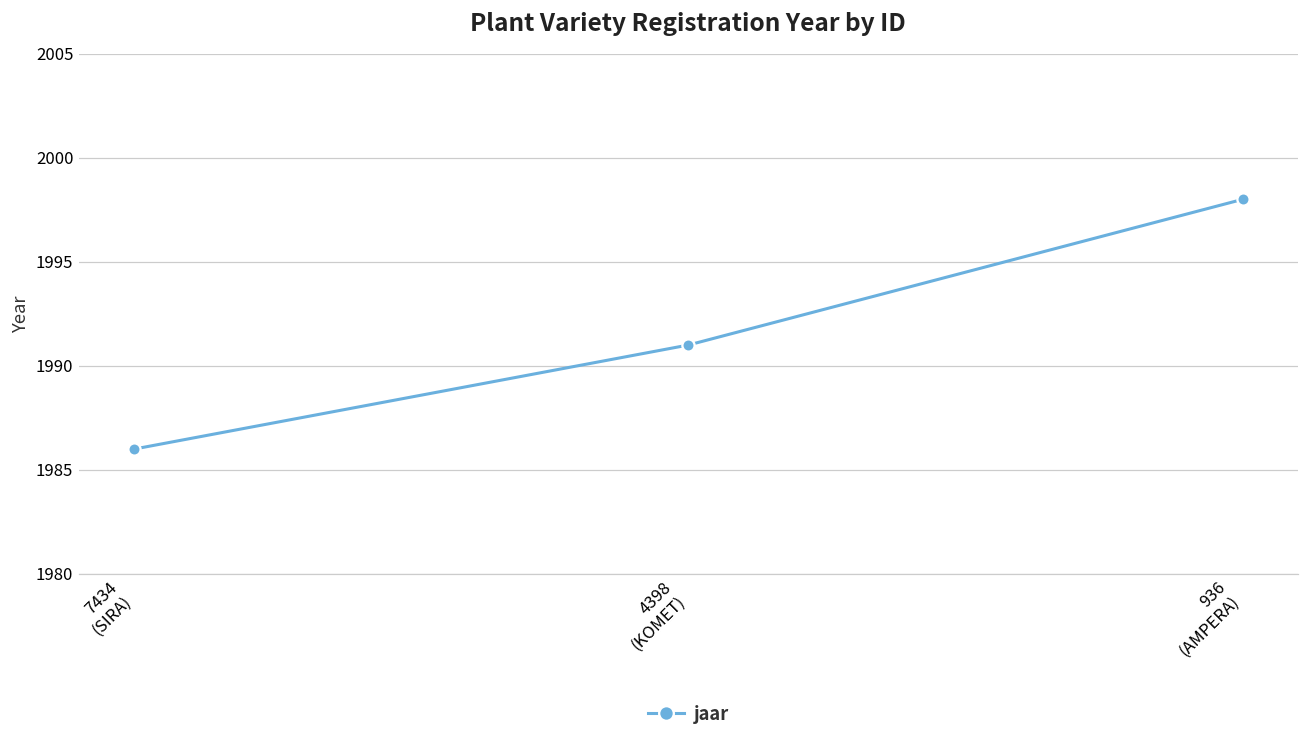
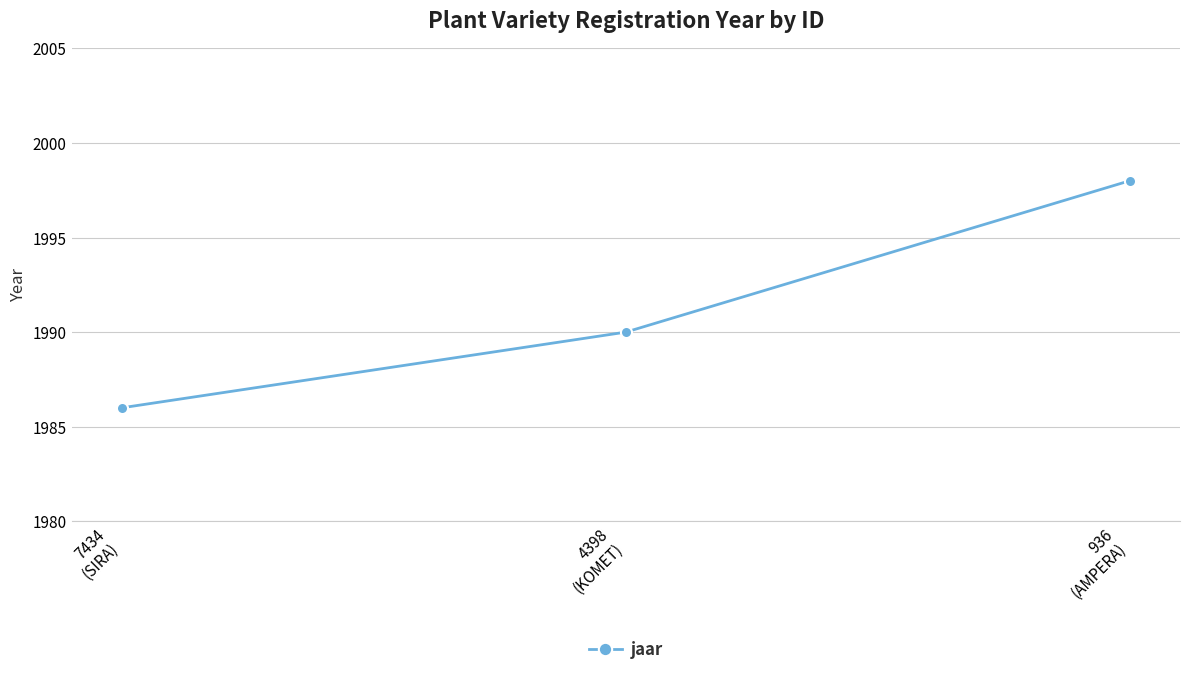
  {
    "7434 (SIRA)": 1986,
-   "4398 (KOMET)": 1991,
+   "4398 (KOMET)": 1990,
    "936 (AMPERA)": 1998
  }
